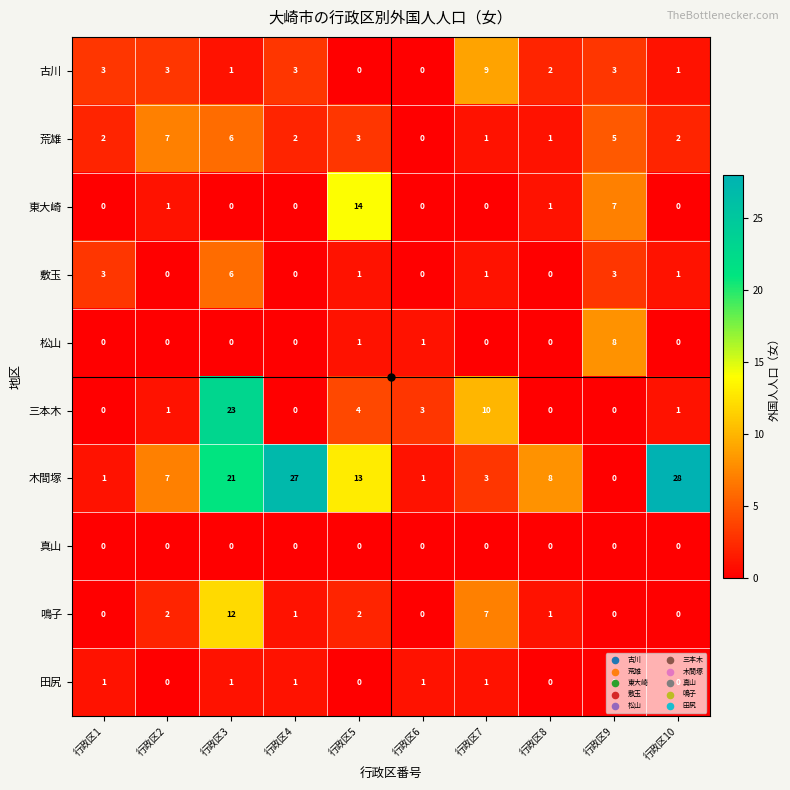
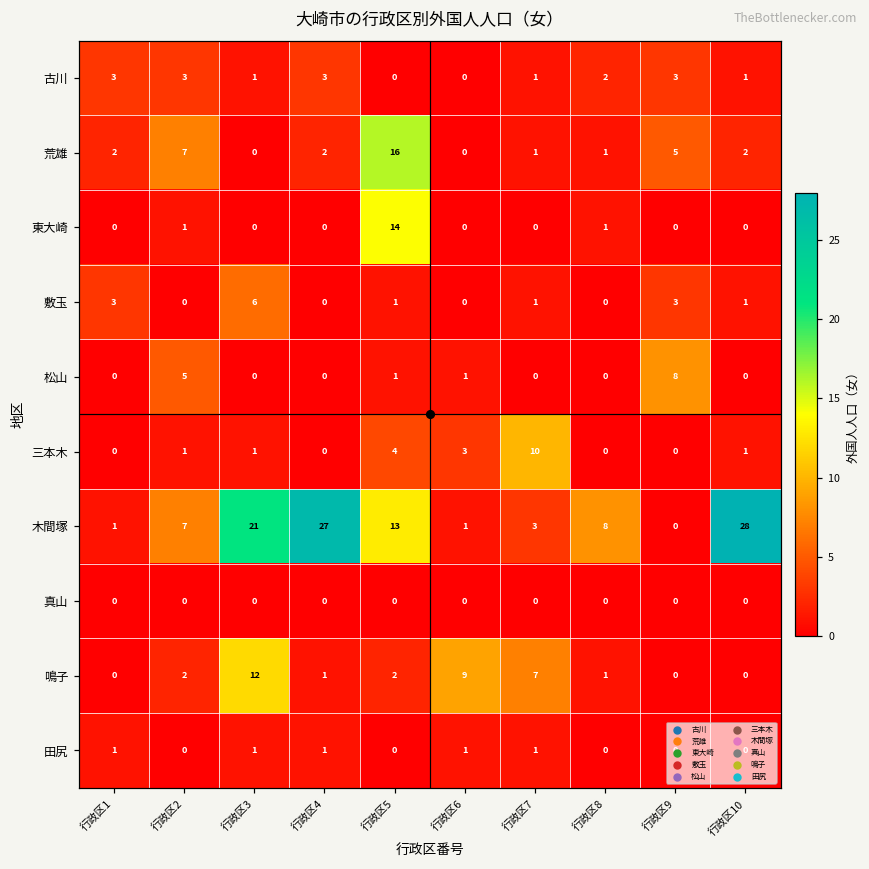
  {
    "古川": {
      "行政区1": 3,
      "行政区2": 3,
      "行政区3": 1,
      "行政区4": 3,
      "行政区5": 0,
      "行政区6": 0,
-     "行政区7": 9,
+     "行政区7": 1,
      "行政区8": 2,
      "行政区9": 3,
      "行政区10": 1
    },
    "荒雄": {
      "行政区1": 2,
      "行政区2": 7,
-     "行政区3": 6,
+     "行政区3": 0,
      "行政区4": 2,
-     "行政区5": 3,
+     "行政区5": 16,
      "行政区6": 0,
      "行政区7": 1,
      "行政区8": 1,
      "行政区9": 5,
      "行政区10": 2
    },
    "東大崎": {
      "行政区1": 0,
      "行政区2": 1,
      "行政区3": 0,
      "行政区4": 0,
      "行政区5": 14,
      "行政区6": 0,
      "行政区7": 0,
      "行政区8": 1,
-     "行政区9": 7,
+     "行政区9": 0,
      "行政区10": 0
    },
    "敷玉": {
      "行政区1": 3,
      "行政区2": 0,
      "行政区3": 6,
      "行政区4": 0,
      "行政区5": 1,
      "行政区6": 0,
      "行政区7": 1,
      "行政区8": 0,
      "行政区9": 3,
      "行政区10": 1
    },
    "松山": {
      "行政区1": 0,
-     "行政区2": 0,
+     "行政区2": 5,
      "行政区3": 0,
      "行政区4": 0,
      "行政区5": 1,
      "行政区6": 1,
      "行政区7": 0,
      "行政区8": 0,
      "行政区9": 8,
      "行政区10": 0
    },
    "三本木": {
      "行政区1": 0,
      "行政区2": 1,
-     "行政区3": 23,
+     "行政区3": 1,
      "行政区4": 0,
      "行政区5": 4,
      "行政区6": 3,
      "行政区7": 10,
      "行政区8": 0,
      "行政区9": 0,
      "行政区10": 1
    },
    "木間塚": {
      "行政区1": 1,
      "行政区2": 7,
      "行政区3": 21,
      "行政区4": 27,
      "行政区5": 13,
      "行政区6": 1,
      "行政区7": 3,
      "行政区8": 8,
      "行政区9": 0,
      "行政区10": 28
    },
    "真山": {
      "行政区1": 0,
      "行政区2": 0,
      "行政区3": 0,
      "行政区4": 0,
      "行政区5": 0,
      "行政区6": 0,
      "行政区7": 0,
      "行政区8": 0,
      "行政区9": 0,
      "行政区10": 0
    },
    "鳴子": {
      "行政区1": 0,
      "行政区2": 2,
      "行政区3": 12,
      "行政区4": 1,
      "行政区5": 2,
-     "行政区6": 0,
+     "行政区6": 9,
      "行政区7": 7,
      "行政区8": 1,
      "行政区9": 0,
      "行政区10": 0
    },
    "田尻": {
      "行政区1": 1,
      "行政区2": 0,
      "行政区3": 1,
      "行政区4": 1,
      "行政区5": 0,
      "行政区6": 1,
      "行政区7": 1,
      "行政区8": 0
    }
  }
